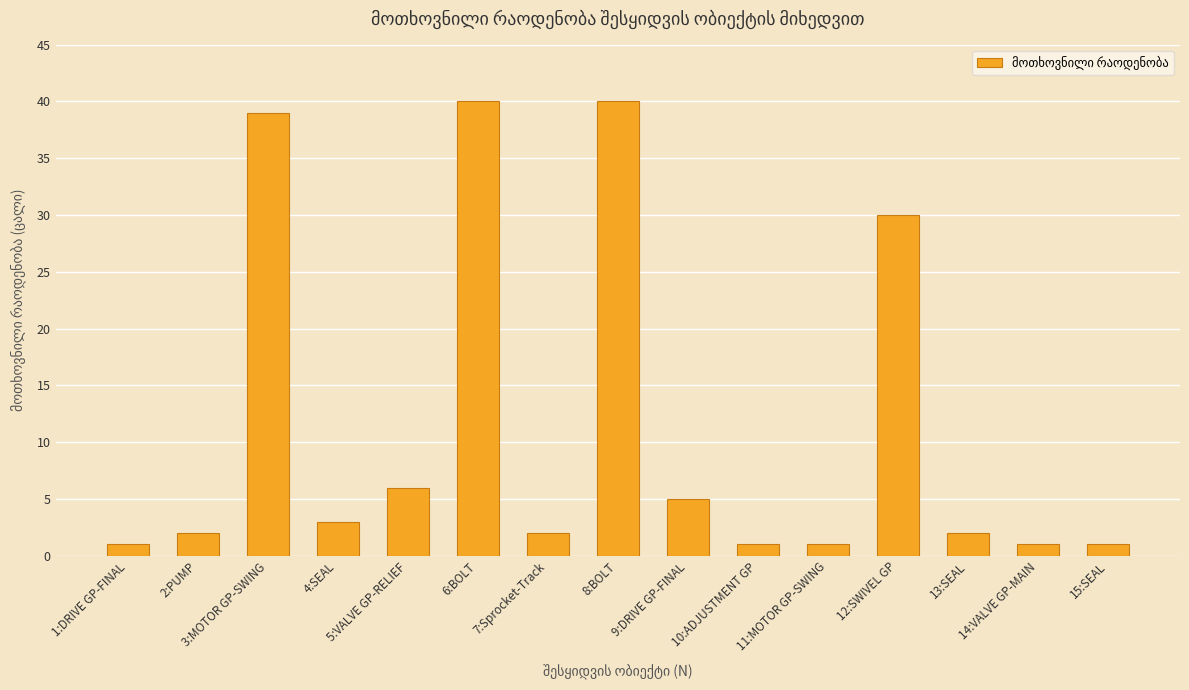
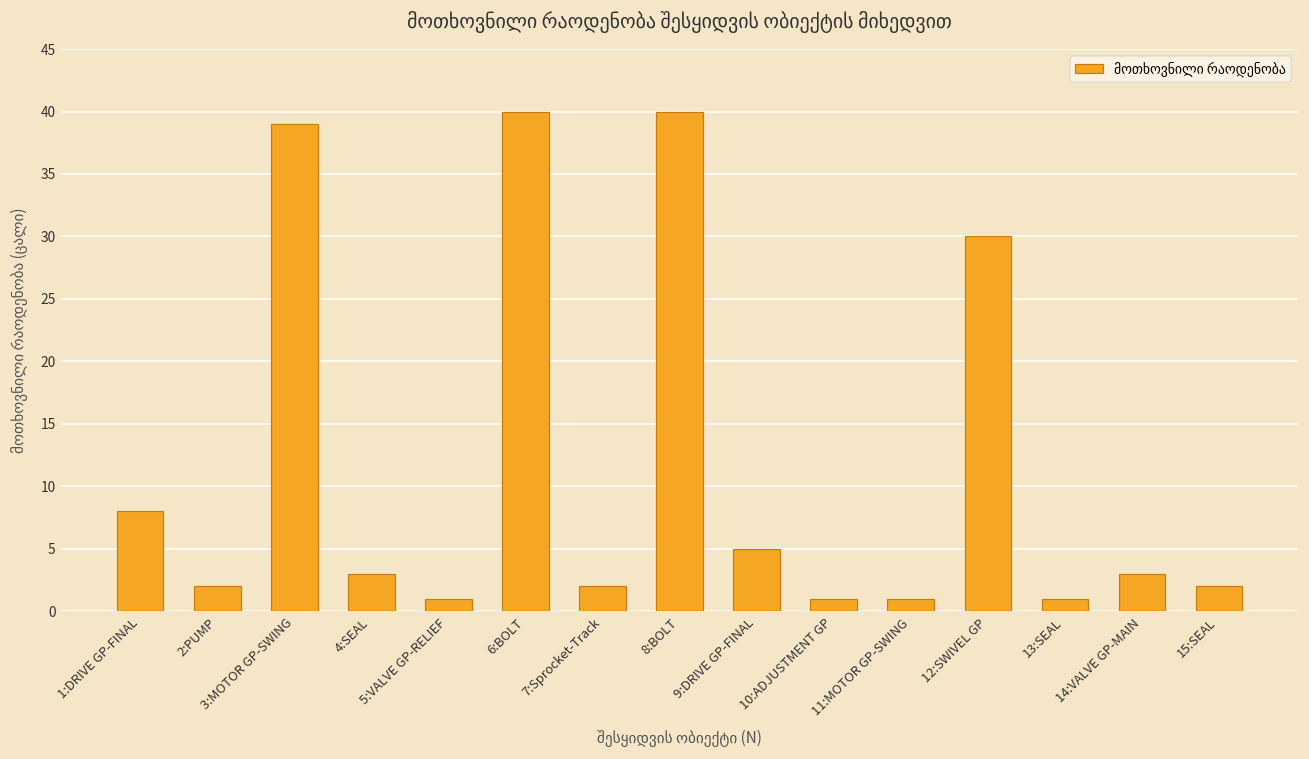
  {
-   "1:DRIVE GP-FINAL": 1,
+   "1:DRIVE GP-FINAL": 8,
    "2:PUMP": 2,
    "3:MOTOR GP-SWING": 39,
    "4:SEAL": 3,
-   "5:VALVE GP-RELIEF": 6,
+   "5:VALVE GP-RELIEF": 1,
    "6:BOLT": 40,
    "7:Sprocket-Track": 2,
    "8:BOLT": 40,
    "9:DRIVE GP-FINAL": 5,
    "10:ADJUSTMENT GP": 1,
    "11:MOTOR GP-SWING": 1,
    "12:SWIVEL GP": 30,
-   "13:SEAL": 2,
-   "14:VALVE GP-MAIN": 1,
-   "15:SEAL": 1
+   "13:SEAL": 1,
+   "14:VALVE GP-MAIN": 3,
+   "15:SEAL": 2
  }
